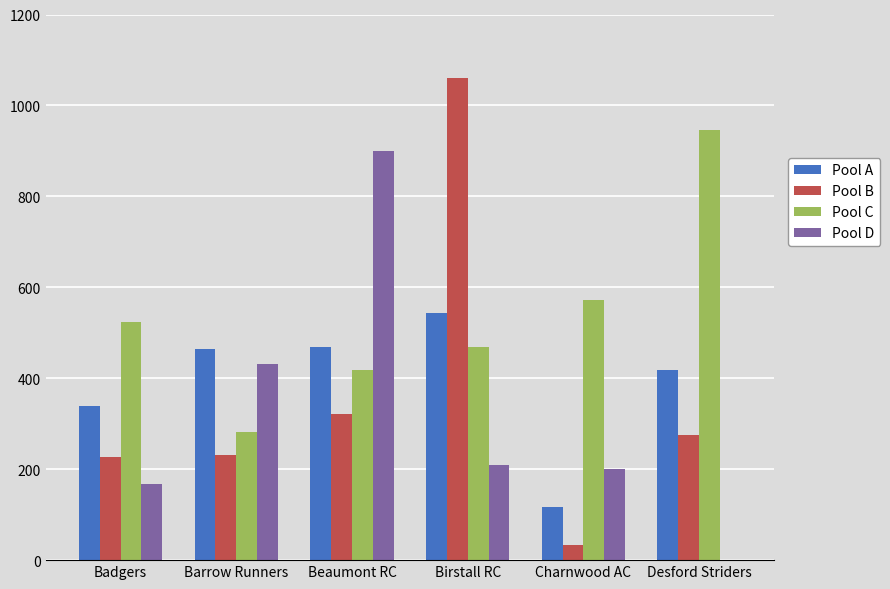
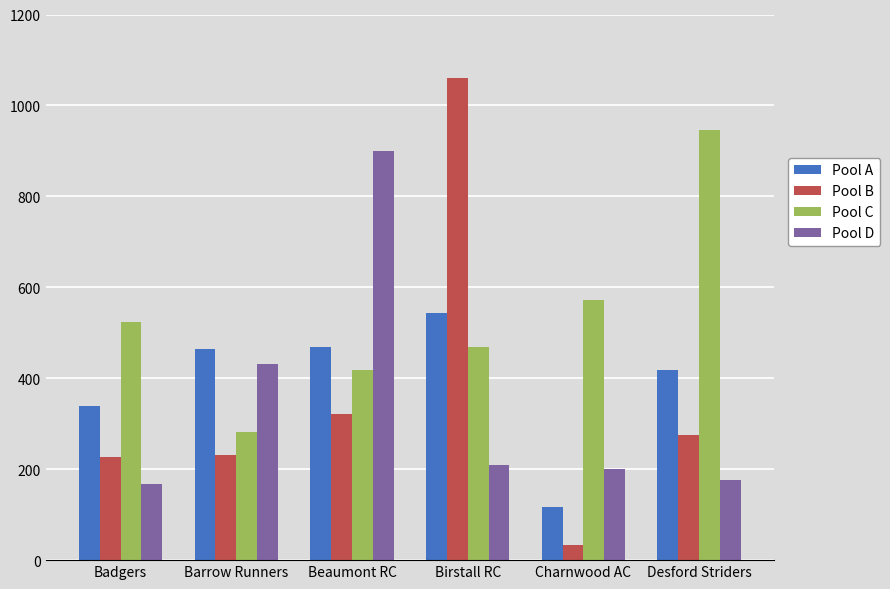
  {
    "Pool A": {
      "Badgers": 340,
      "Barrow Runners": 470,
      "Beaumont RC": 470,
      "Birstall RC": 540,
      "Charnwood AC": 120,
      "Desford Striders": 420
    },
    "Pool B": {
      "Badgers": 230,
      "Barrow Runners": 230,
      "Beaumont RC": 320,
      "Birstall RC": 1060,
      "Charnwood AC": 30,
      "Desford Striders": 280
    },
    "Pool C": {
      "Badgers": 520,
      "Barrow Runners": 280,
      "Beaumont RC": 420,
      "Birstall RC": 470,
      "Charnwood AC": 570,
      "Desford Striders": 950
    },
    "Pool D": {
      "Badgers": 170,
      "Barrow Runners": 430,
      "Beaumont RC": 900,
      "Birstall RC": 210,
      "Charnwood AC": 200,
-     "Desford Striders": 0
+     "Desford Striders": 180
    }
  }
